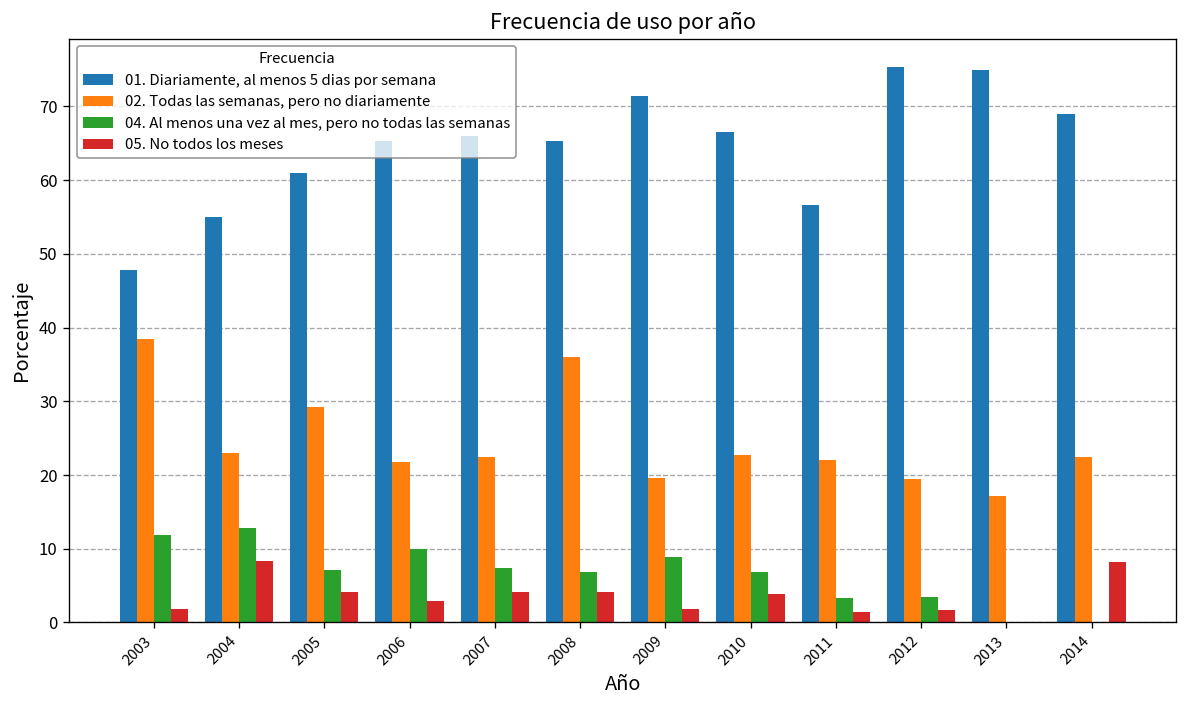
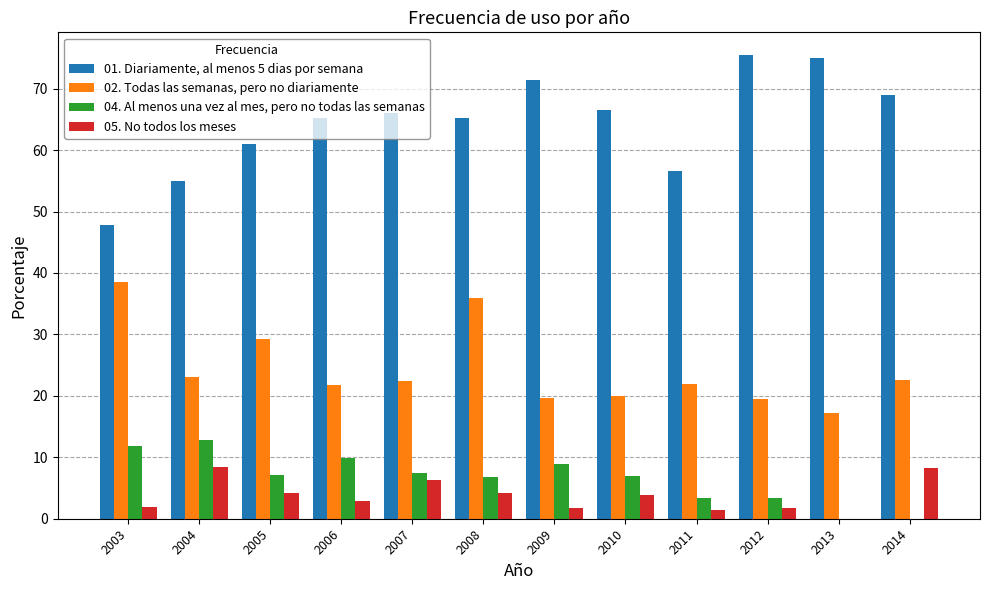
  {
    "01. Diariamente, al menos 5 dias por semana": {
      "2003": 48,
      "2004": 55,
      "2005": 61,
      "2008": 65,
      "2009": 71,
      "2010": 67,
      "2011": 57,
      "2012": 75,
      "2013": 75,
      "2014": 69
    },
    "02. Todas las semanas, pero no diariamente": {
      "2003": 39,
      "2004": 23,
      "2005": 29,
      "2006": 22,
      "2007": 22,
      "2008": 36,
      "2009": 20,
-     "2010": 23,
+     "2010": 20,
      "2011": 22,
      "2012": 20,
      "2013": 17,
      "2014": 23
    },
    "04. Al menos una vez al mes, pero no todas las semanas": {
      "2003": 12,
      "2004": 13,
      "2005": 7,
      "2006": 10,
      "2007": 7,
      "2008": 7,
      "2009": 9,
      "2010": 7,
      "2011": 3,
      "2012": 3,
      "2013": 0,
      "2014": 0
    },
    "05. No todos los meses": {
      "2003": 2,
      "2004": 8,
      "2005": 4,
      "2006": 3,
-     "2007": 4,
+     "2007": 6,
      "2008": 4,
      "2009": 2,
      "2010": 4,
      "2011": 1,
      "2012": 2,
      "2013": 0,
      "2014": 8
    }
  }
